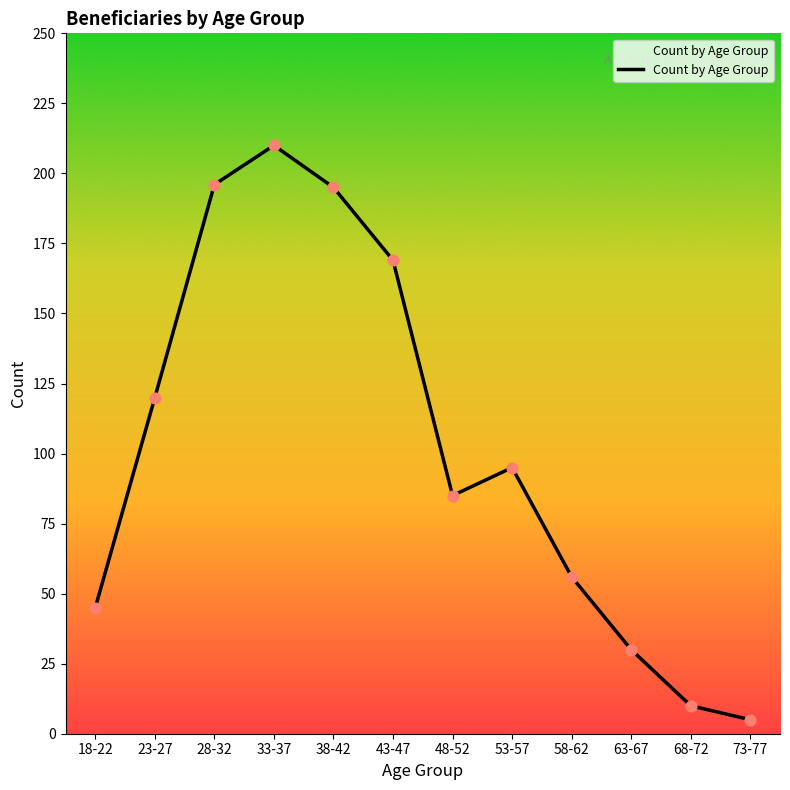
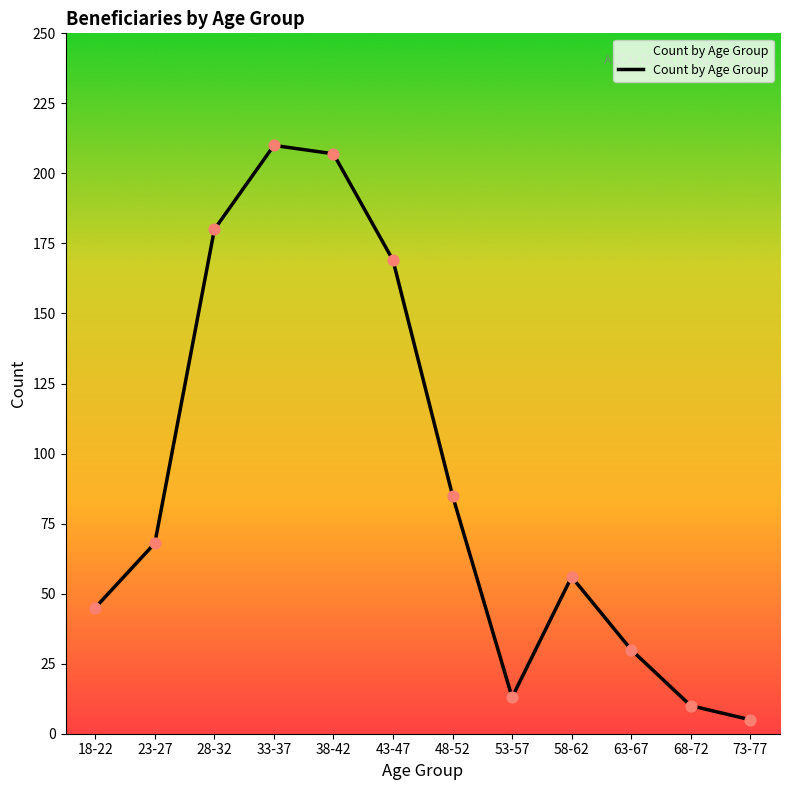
  {
    "18-22": 45,
-   "23-27": 120,
-   "28-32": 196,
+   "23-27": 68,
+   "28-32": 180,
    "33-37": 210,
-   "38-42": 195,
+   "38-42": 207,
    "43-47": 169,
    "48-52": 85,
-   "53-57": 95,
+   "53-57": 13,
    "58-62": 56,
    "63-67": 30,
    "68-72": 10,
    "73-77": 5
  }
